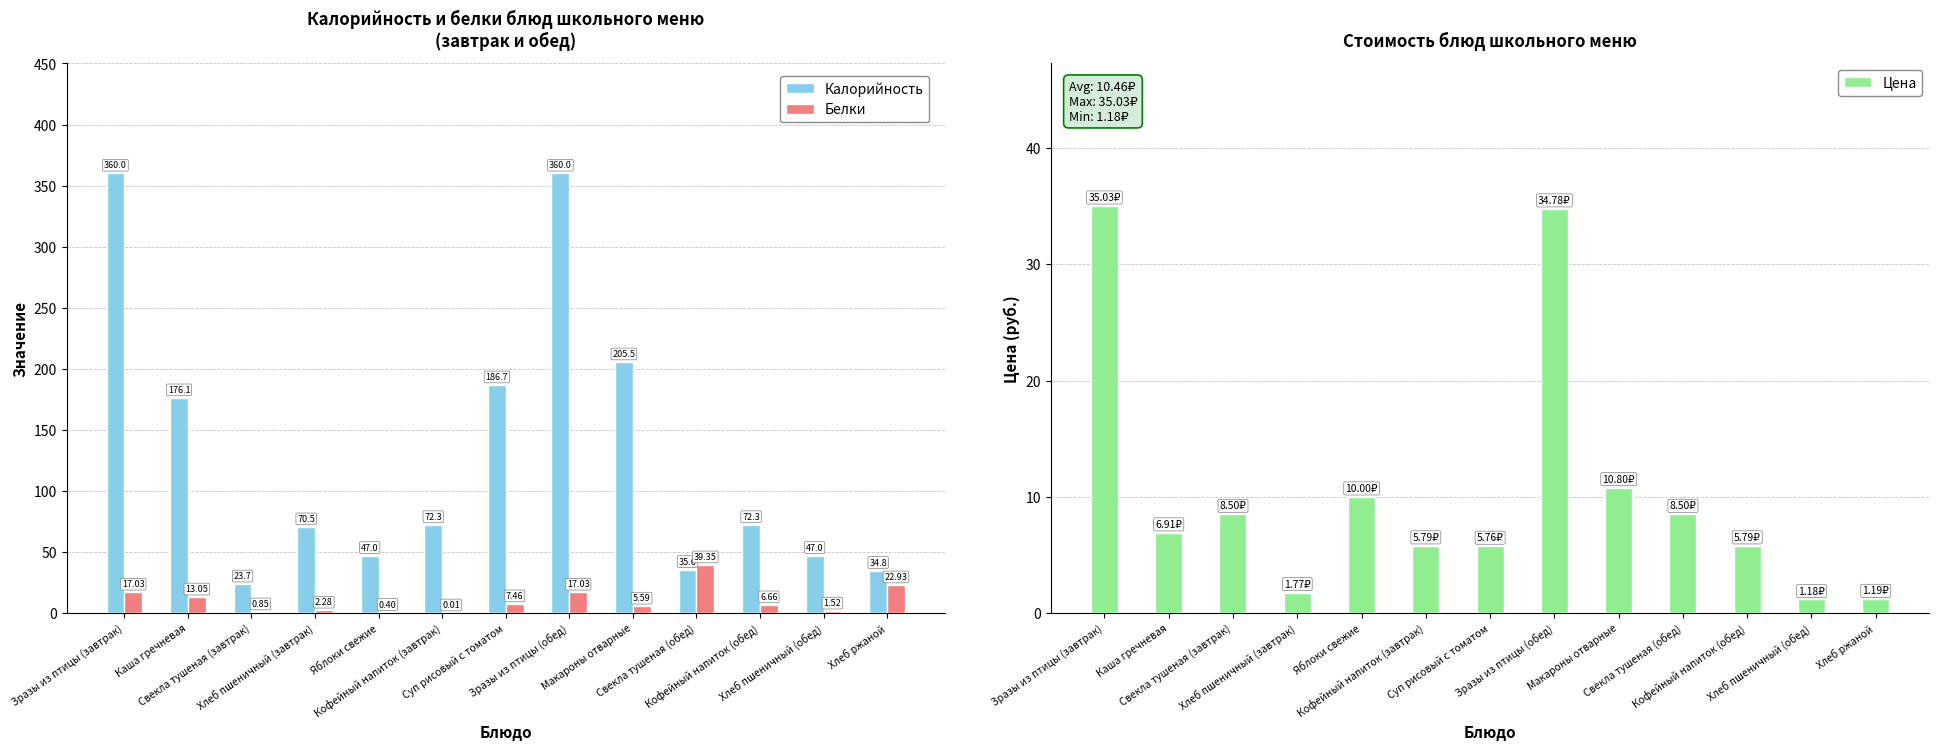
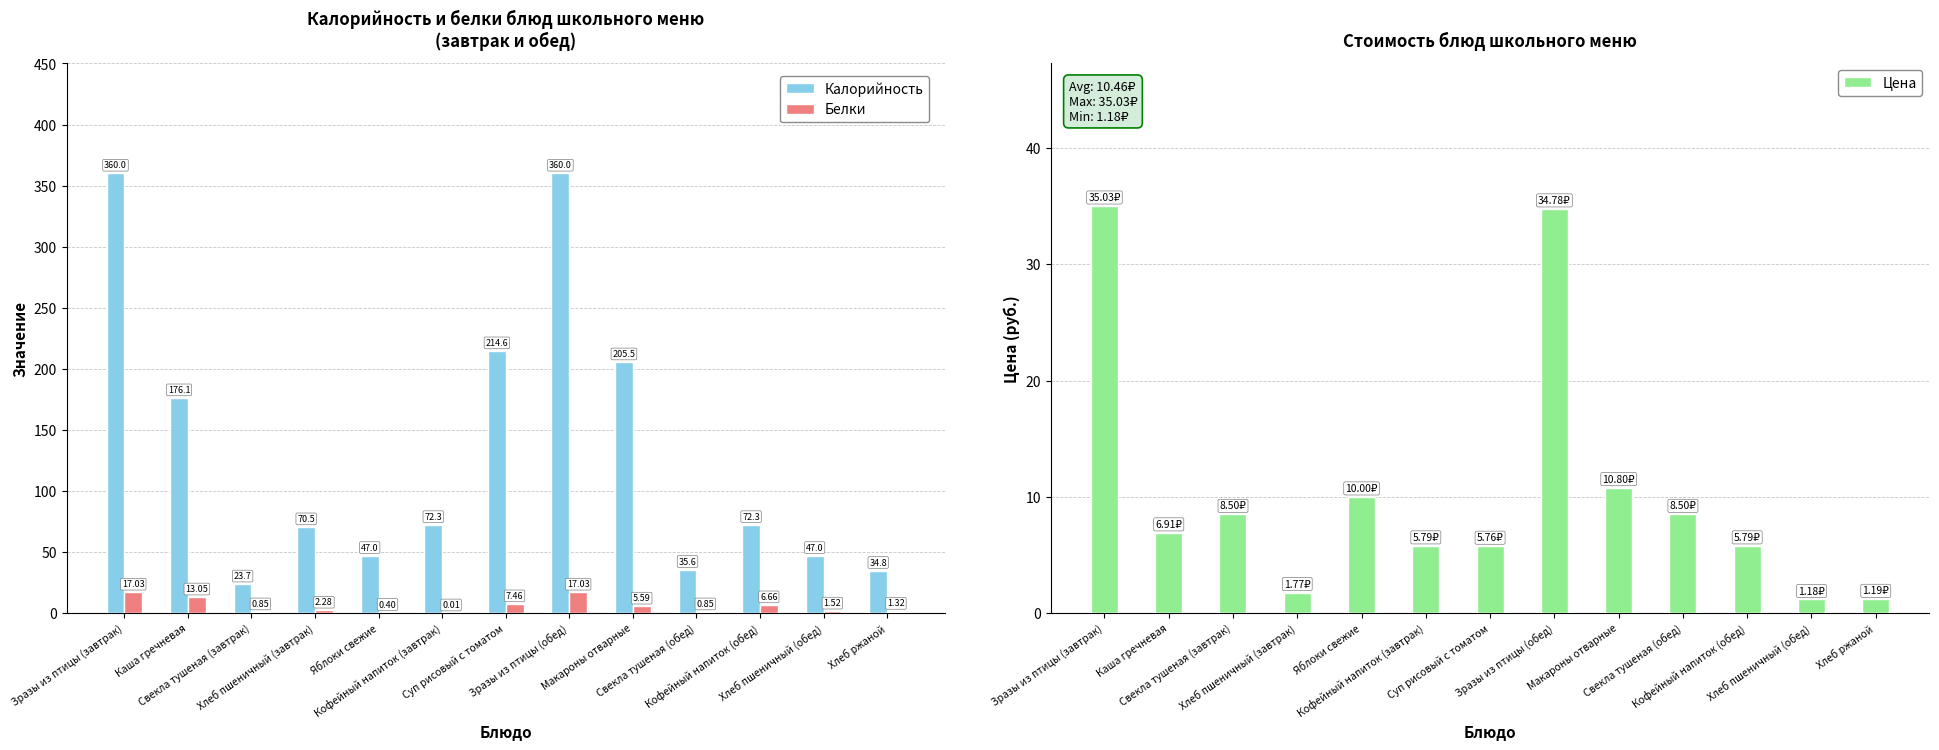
  {
    "Калорийность и белки блюд школьного меню (завтрак и обед)": {
      "Калорийность": {
-       "Суп рисовый с томатом": 186.7
+       "Суп рисовый с томатом": 214.6
      },
      "Белки": {
-       "Свекла тушеная (обед)": 39.35,
-       "Хлеб ржаной": 22.93
+       "Свекла тушеная (обед)": 0.85,
+       "Хлеб ржаной": 1.32
      }
    }
  }
